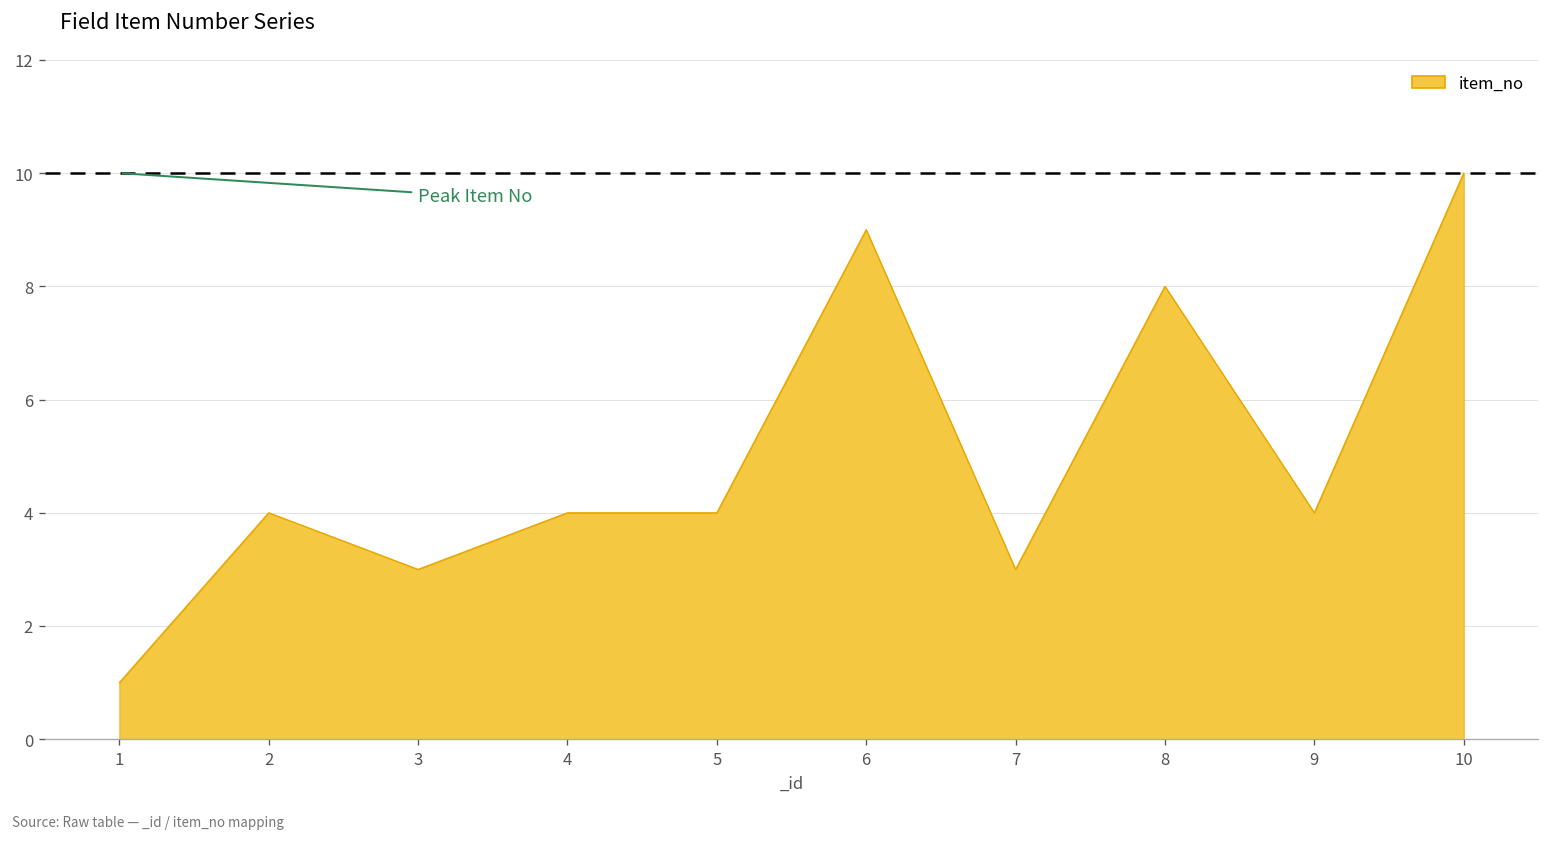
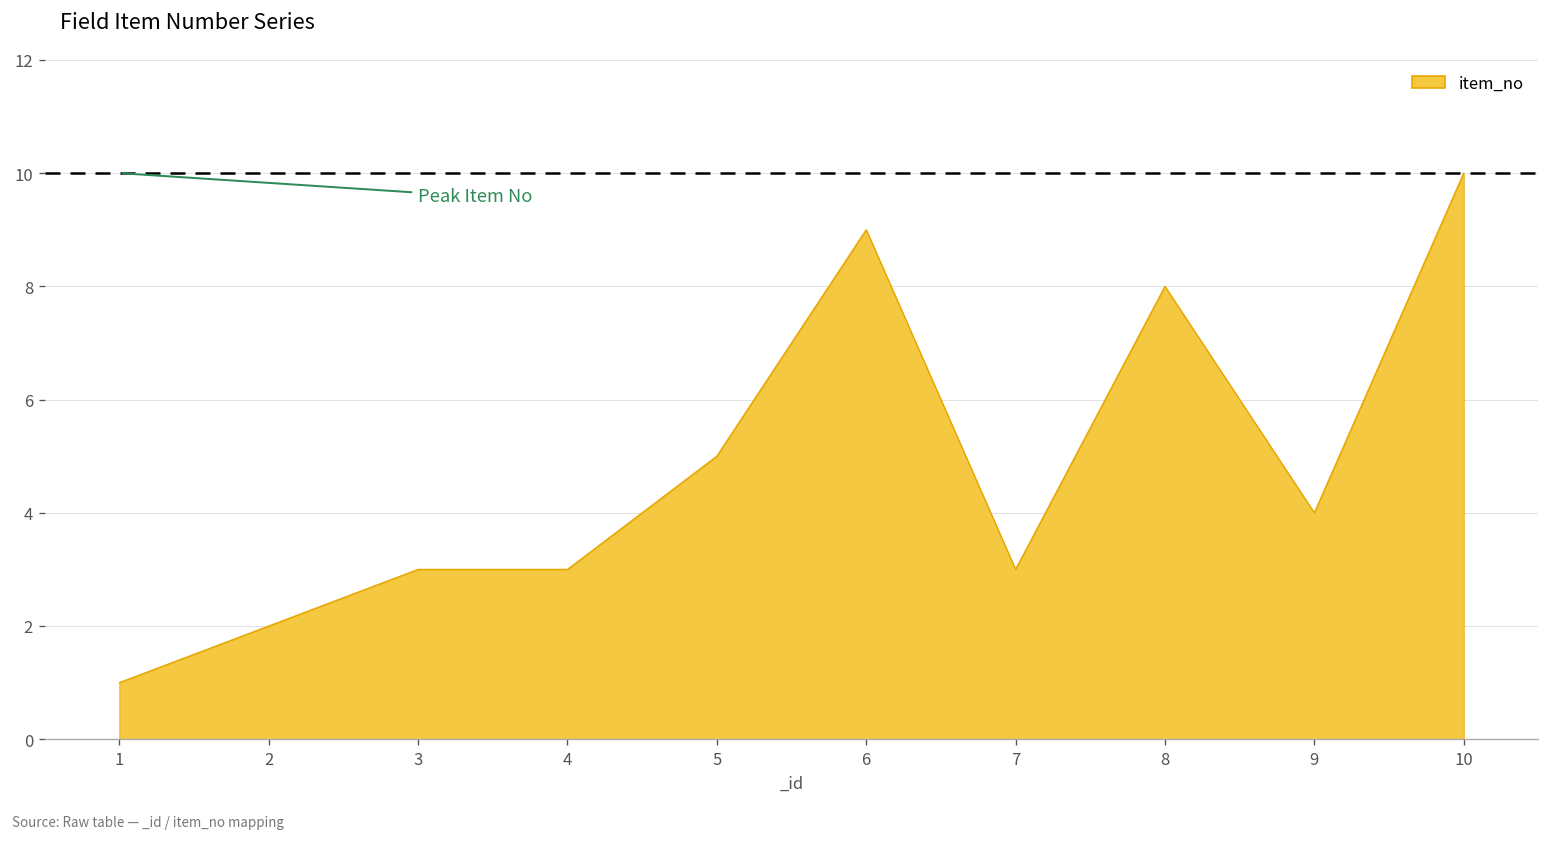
  {
    "1": 1,
-   "2": 4,
+   "2": 2,
    "3": 3,
-   "4": 4,
-   "5": 4,
+   "4": 3,
+   "5": 5,
    "6": 9,
    "7": 3,
    "8": 8,
    "9": 4,
    "10": 10
  }
